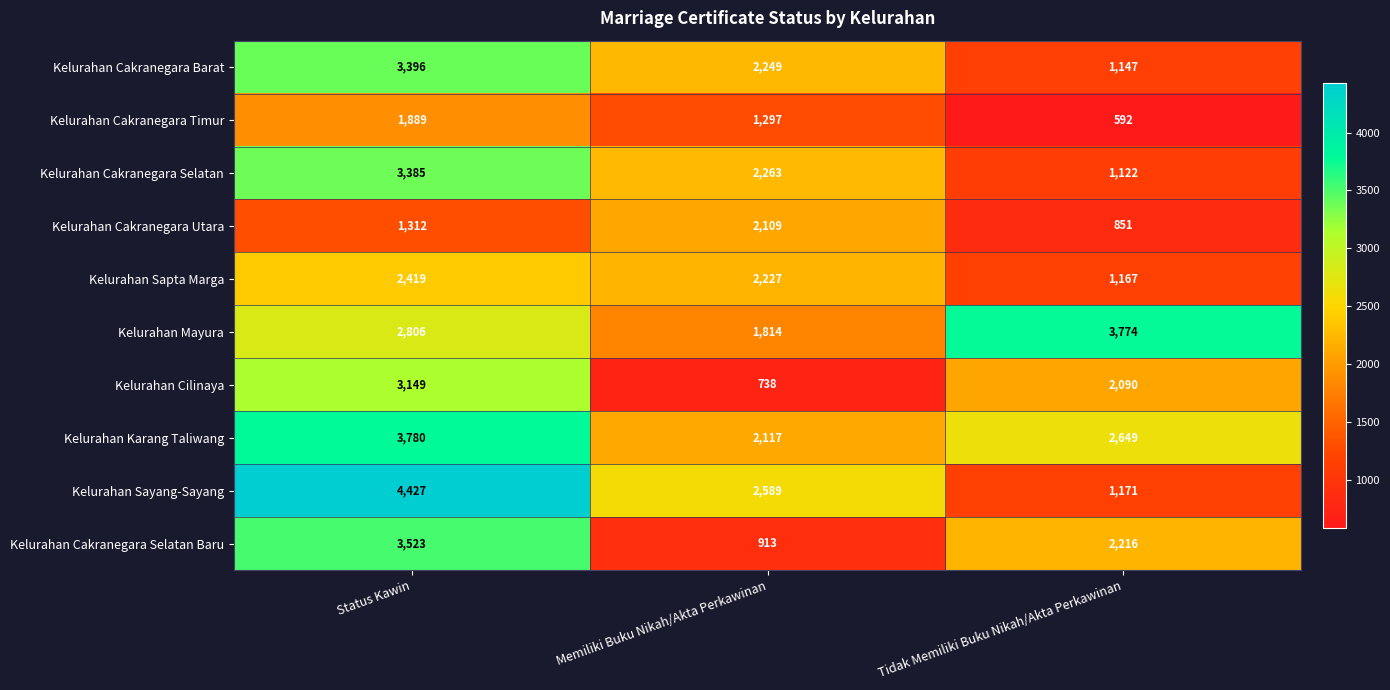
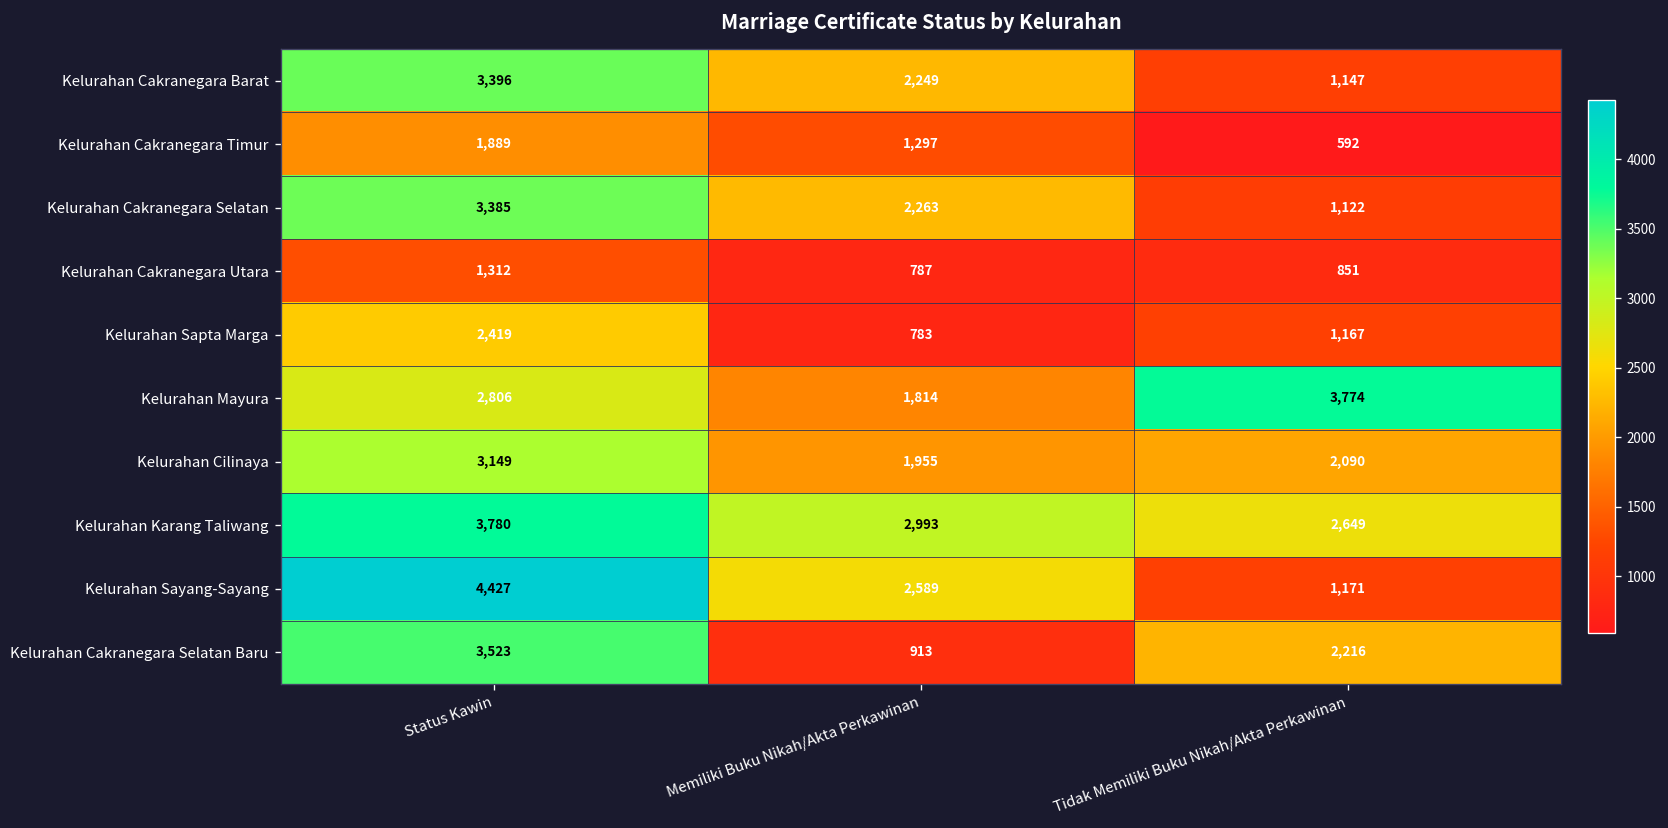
  {
    "Kelurahan Cakranegara Barat": {
      "Status Kawin": "3,396",
      "Memiliki Buku Nikah/Akta Perkawinan": "2,249",
      "Tidak Memiliki Buku Nikah/Akta Perkawinan": "1,147"
    },
    "Kelurahan Cakranegara Timur": {
      "Status Kawin": "1,889",
      "Memiliki Buku Nikah/Akta Perkawinan": "1,297",
      "Tidak Memiliki Buku Nikah/Akta Perkawinan": "592"
    },
    "Kelurahan Cakranegara Selatan": {
      "Status Kawin": "3,385",
      "Memiliki Buku Nikah/Akta Perkawinan": "2,263",
      "Tidak Memiliki Buku Nikah/Akta Perkawinan": "1,122"
    },
    "Kelurahan Cakranegara Utara": {
      "Status Kawin": "1,312",
-     "Memiliki Buku Nikah/Akta Perkawinan": "2,109",
+     "Memiliki Buku Nikah/Akta Perkawinan": "787",
      "Tidak Memiliki Buku Nikah/Akta Perkawinan": "851"
    },
    "Kelurahan Sapta Marga": {
      "Status Kawin": "2,419",
-     "Memiliki Buku Nikah/Akta Perkawinan": "2,227",
+     "Memiliki Buku Nikah/Akta Perkawinan": "783",
      "Tidak Memiliki Buku Nikah/Akta Perkawinan": "1,167"
    },
    "Kelurahan Mayura": {
      "Status Kawin": "2,806",
      "Memiliki Buku Nikah/Akta Perkawinan": "1,814",
      "Tidak Memiliki Buku Nikah/Akta Perkawinan": "3,774"
    },
    "Kelurahan Cilinaya": {
      "Status Kawin": "3,149",
-     "Memiliki Buku Nikah/Akta Perkawinan": "738",
+     "Memiliki Buku Nikah/Akta Perkawinan": "1,955",
      "Tidak Memiliki Buku Nikah/Akta Perkawinan": "2,090"
    },
    "Kelurahan Karang Taliwang": {
      "Status Kawin": "3,780",
-     "Memiliki Buku Nikah/Akta Perkawinan": "2,117",
+     "Memiliki Buku Nikah/Akta Perkawinan": "2,993",
      "Tidak Memiliki Buku Nikah/Akta Perkawinan": "2,649"
    },
    "Kelurahan Sayang-Sayang": {
      "Status Kawin": "4,427",
      "Memiliki Buku Nikah/Akta Perkawinan": "2,589",
      "Tidak Memiliki Buku Nikah/Akta Perkawinan": "1,171"
    },
    "Kelurahan Cakranegara Selatan Baru": {
      "Status Kawin": "3,523",
      "Memiliki Buku Nikah/Akta Perkawinan": "913",
      "Tidak Memiliki Buku Nikah/Akta Perkawinan": "2,216"
    }
  }
